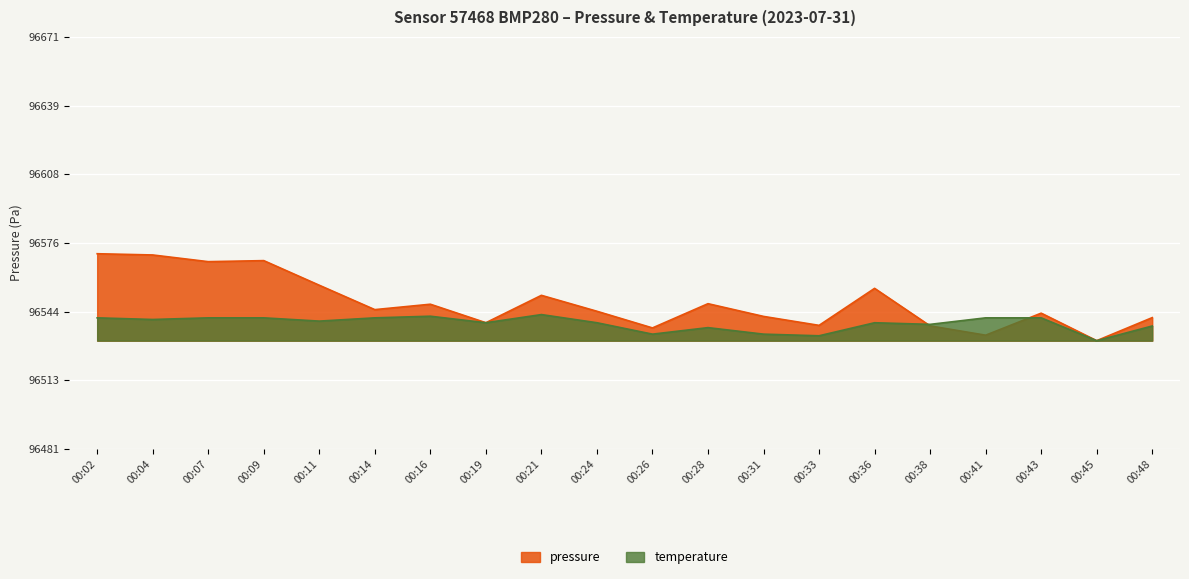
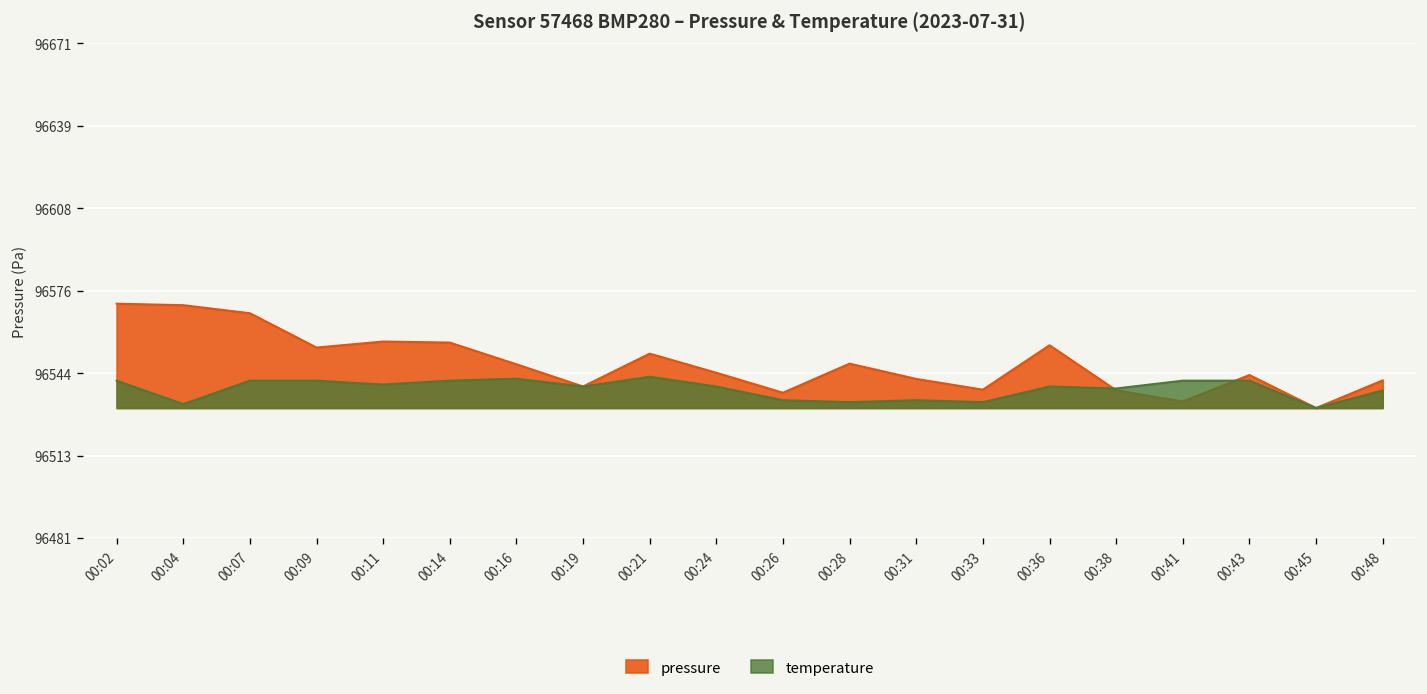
  {
    "pressure": {
      "00:02": 96572,
      "00:04": 96571,
      "00:07": 96568,
-     "00:09": 96568,
+     "00:09": 96555,
      "00:11": 96557,
-     "00:14": 96546,
+     "00:14": 96557,
      "00:16": 96548,
      "00:21": 96552,
      "00:24": 96545,
      "00:26": 96537,
      "00:28": 96549,
      "00:31": 96543,
      "00:33": 96539,
      "00:36": 96556,
      "00:41": 96534,
      "00:43": 96544,
      "00:48": 96542
    },
    "temperature": {
      "00:02": 96542,
-     "00:04": 96541,
+     "00:04": 96533,
      "00:07": 96542,
      "00:09": 96542,
      "00:11": 96541,
      "00:14": 96542,
      "00:16": 96543,
      "00:21": 96544,
      "00:24": 96540,
      "00:26": 96535,
-     "00:28": 96538,
+     "00:28": 96534,
      "00:31": 96535,
      "00:33": 96534,
      "00:36": 96540,
      "00:41": 96542,
      "00:43": 96542,
      "00:48": 96538
    }
  }
